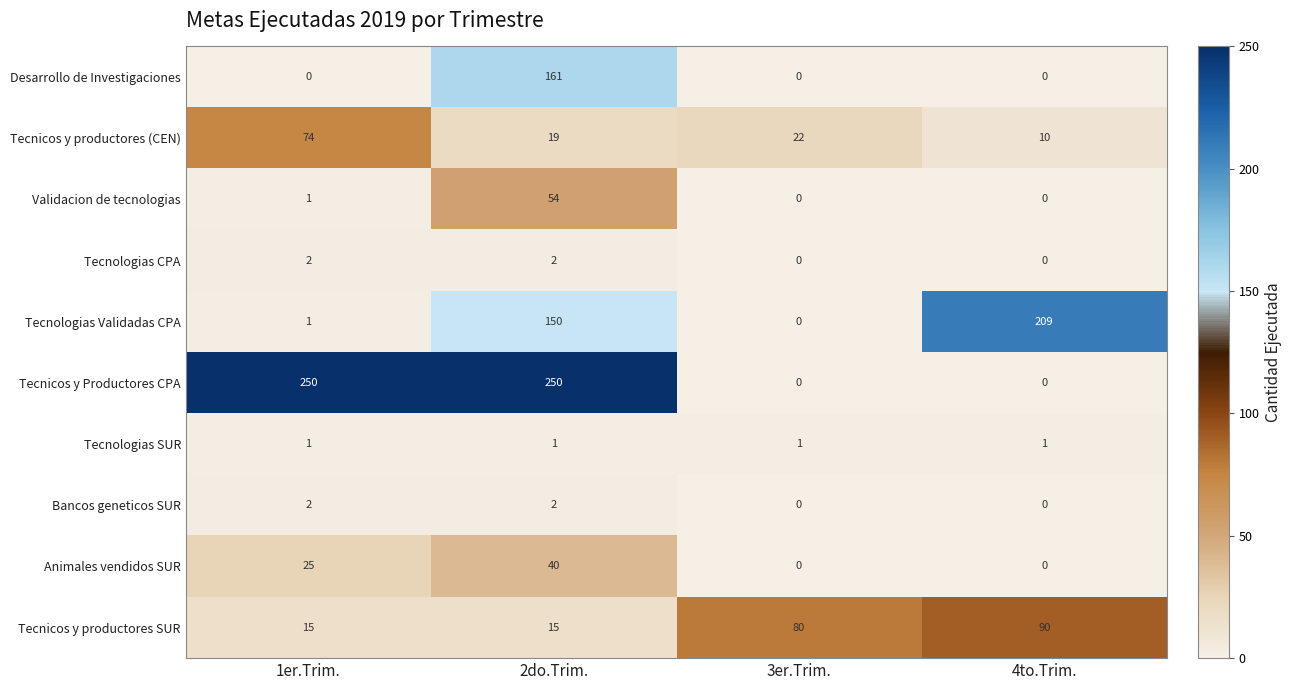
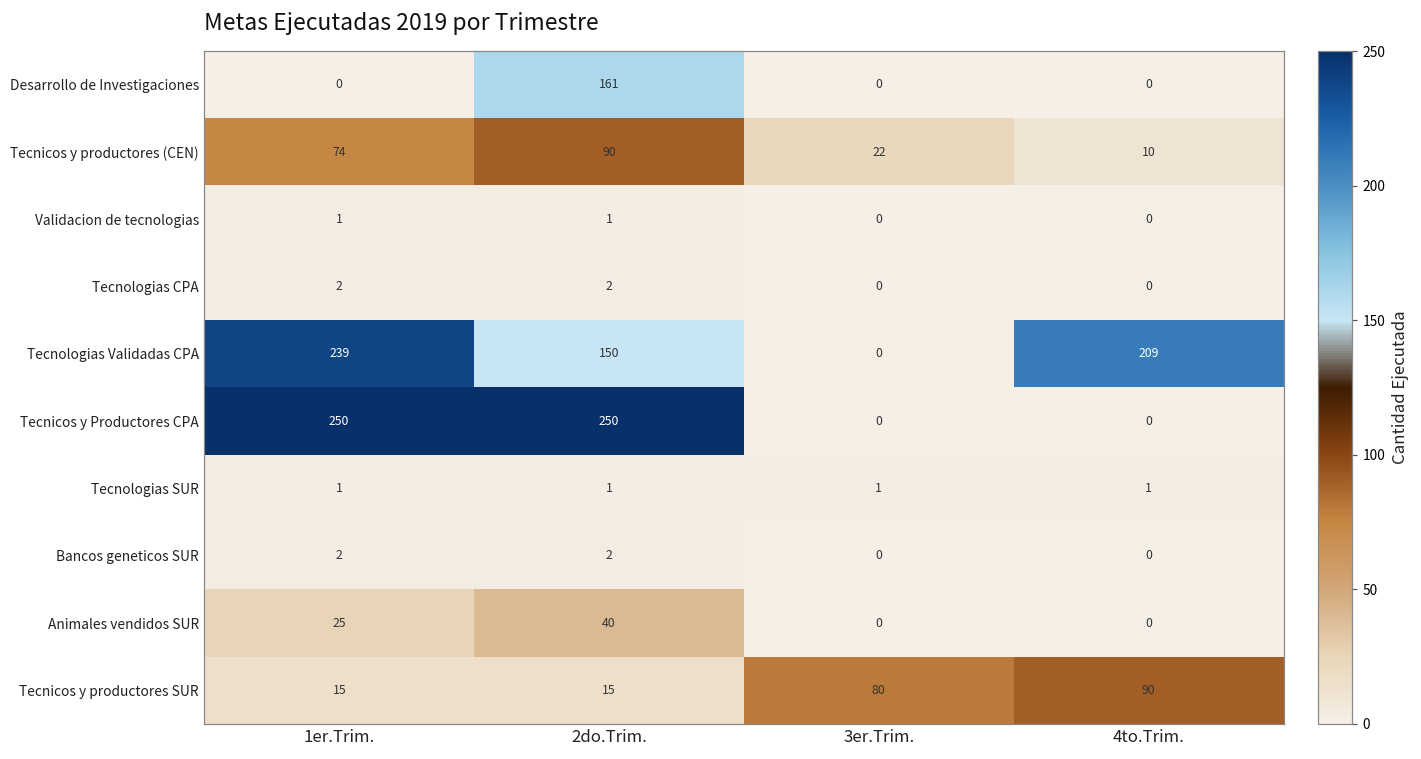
  {
    "Desarrollo de Investigaciones": {
      "1er.Trim.": 0,
      "2do.Trim.": 161,
      "3er.Trim.": 0,
      "4to.Trim.": 0
    },
    "Tecnicos y productores (CEN)": {
      "1er.Trim.": 74,
-     "2do.Trim.": 19,
+     "2do.Trim.": 90,
      "3er.Trim.": 22,
      "4to.Trim.": 10
    },
    "Validacion de tecnologias": {
      "1er.Trim.": 1,
-     "2do.Trim.": 54,
+     "2do.Trim.": 1,
      "3er.Trim.": 0,
      "4to.Trim.": 0
    },
    "Tecnologias CPA": {
      "1er.Trim.": 2,
      "2do.Trim.": 2,
      "3er.Trim.": 0,
      "4to.Trim.": 0
    },
    "Tecnologias Validadas CPA": {
-     "1er.Trim.": 1,
+     "1er.Trim.": 239,
      "2do.Trim.": 150,
      "3er.Trim.": 0,
      "4to.Trim.": 209
    },
    "Tecnicos y Productores CPA": {
      "1er.Trim.": 250,
      "2do.Trim.": 250,
      "3er.Trim.": 0,
      "4to.Trim.": 0
    },
    "Tecnologias SUR": {
      "1er.Trim.": 1,
      "2do.Trim.": 1,
      "3er.Trim.": 1,
      "4to.Trim.": 1
    },
    "Bancos geneticos SUR": {
      "1er.Trim.": 2,
      "2do.Trim.": 2,
      "3er.Trim.": 0,
      "4to.Trim.": 0
    },
    "Animales vendidos SUR": {
      "1er.Trim.": 25,
      "2do.Trim.": 40,
      "3er.Trim.": 0,
      "4to.Trim.": 0
    },
    "Tecnicos y productores SUR": {
      "1er.Trim.": 15,
      "2do.Trim.": 15,
      "3er.Trim.": 80,
      "4to.Trim.": 90
    }
  }
